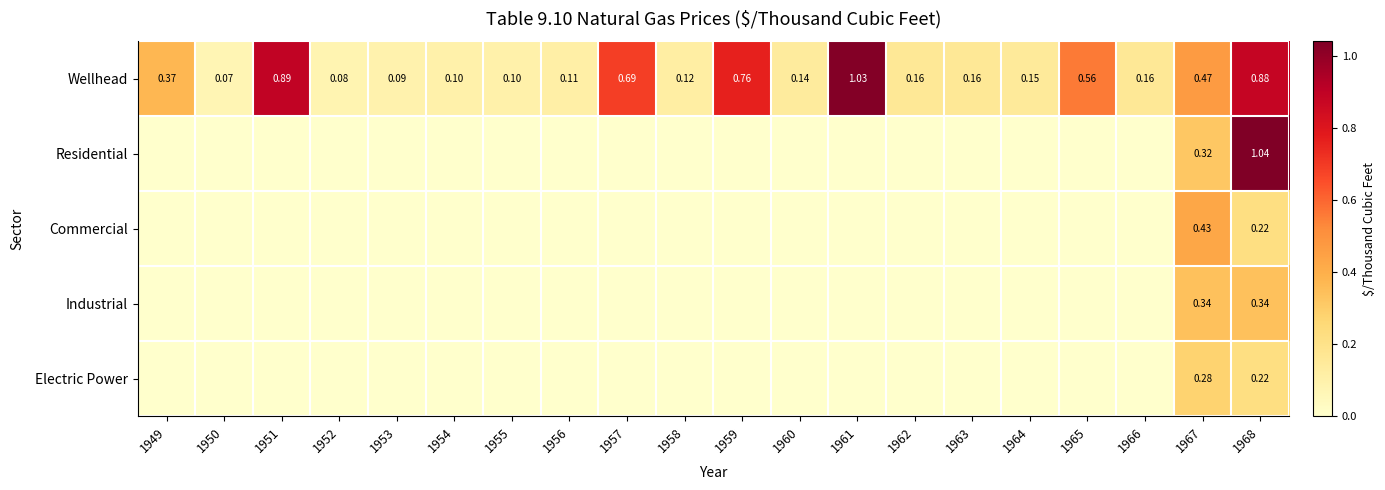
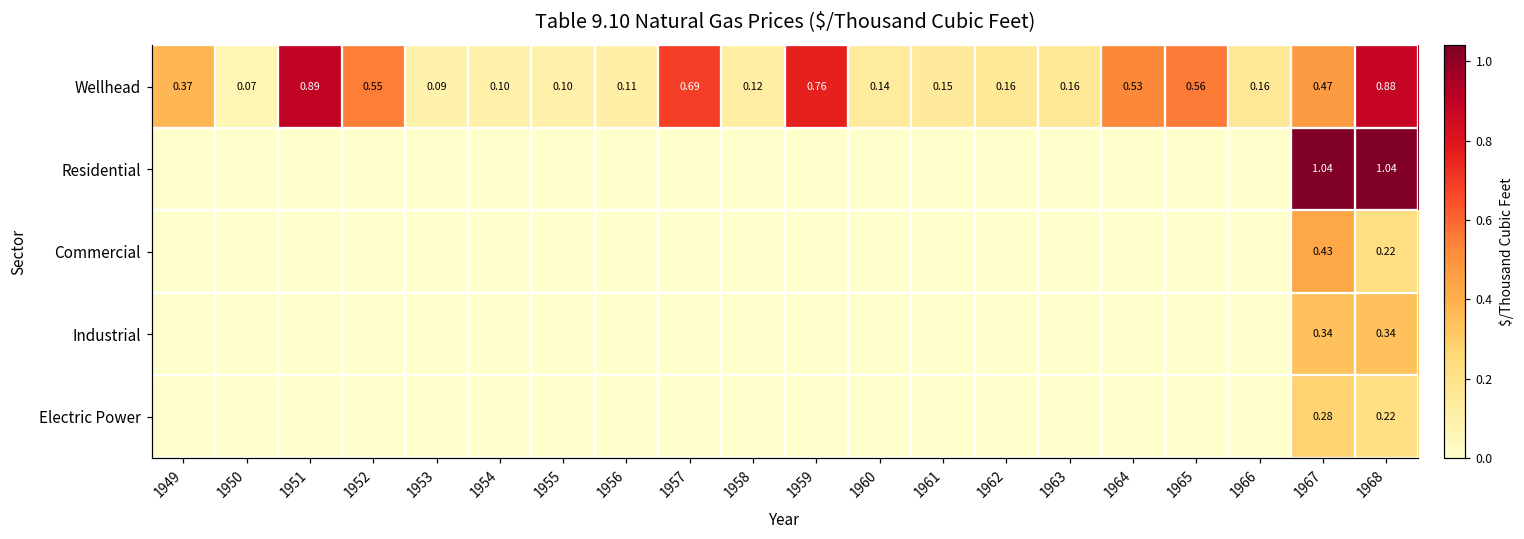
  {
    "Wellhead": {
      "1949": 0.37,
      "1950": 0.07,
      "1951": 0.89,
-     "1952": 0.08,
+     "1952": 0.55,
      "1953": 0.09,
      "1954": 0.10,
      "1955": 0.10,
      "1956": 0.11,
      "1957": 0.69,
      "1958": 0.12,
      "1959": 0.76,
      "1960": 0.14,
-     "1961": 1.03,
+     "1961": 0.15,
      "1962": 0.16,
      "1963": 0.16,
-     "1964": 0.15,
+     "1964": 0.53,
      "1965": 0.56,
      "1966": 0.16,
      "1967": 0.47,
      "1968": 0.88
    },
    "Residential": {
-     "1967": 0.32,
+     "1967": 1.04,
      "1968": 1.04
    },
    "Commercial": {
      "1967": 0.43,
      "1968": 0.22
    },
    "Industrial": {
      "1967": 0.34,
      "1968": 0.34
    },
    "Electric Power": {
      "1967": 0.28,
      "1968": 0.22
    }
  }
